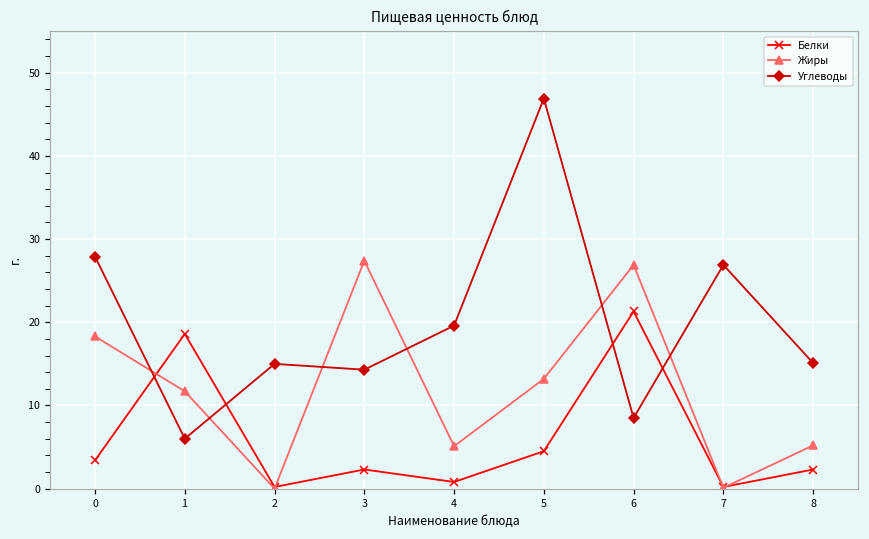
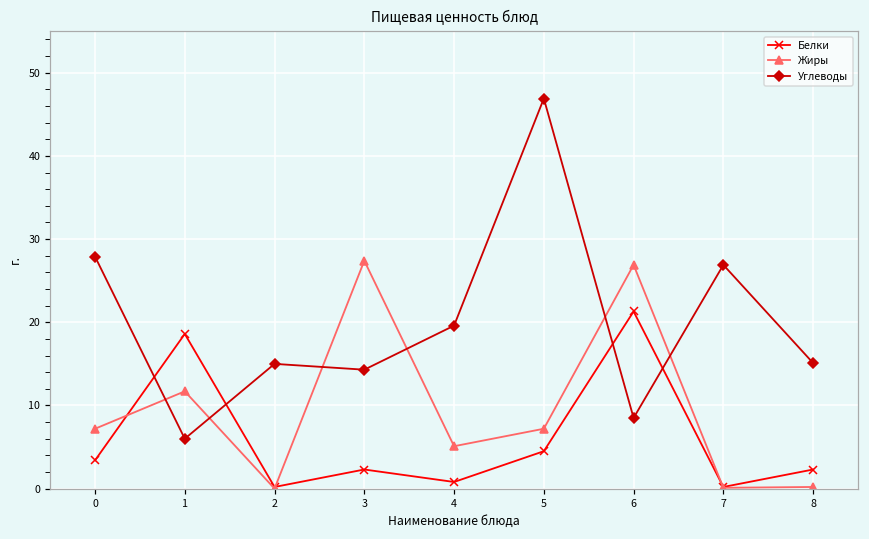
  {
    "Жиры": {
-     "0": 18,
+     "0": 7,
      "1": 12,
      "3": 27,
      "4": 5,
-     "5": 13,
+     "5": 7,
      "6": 27,
-     "8": 5
+     "8": 0
    }
  }
